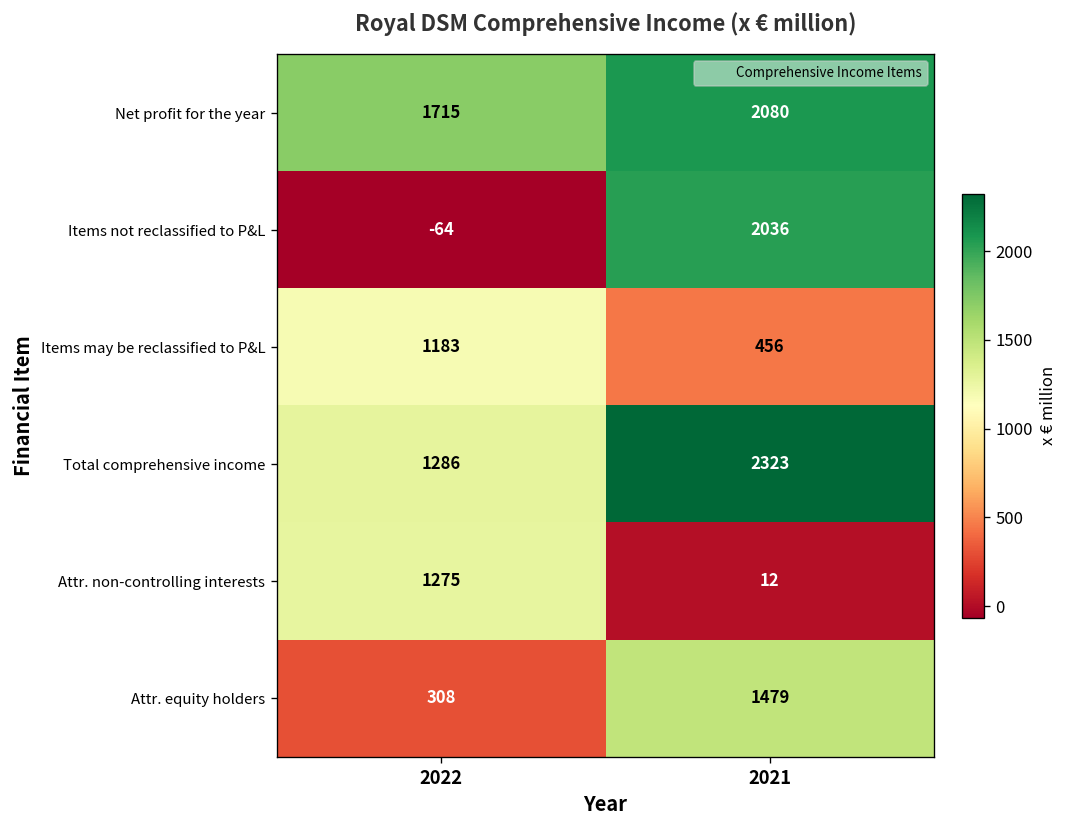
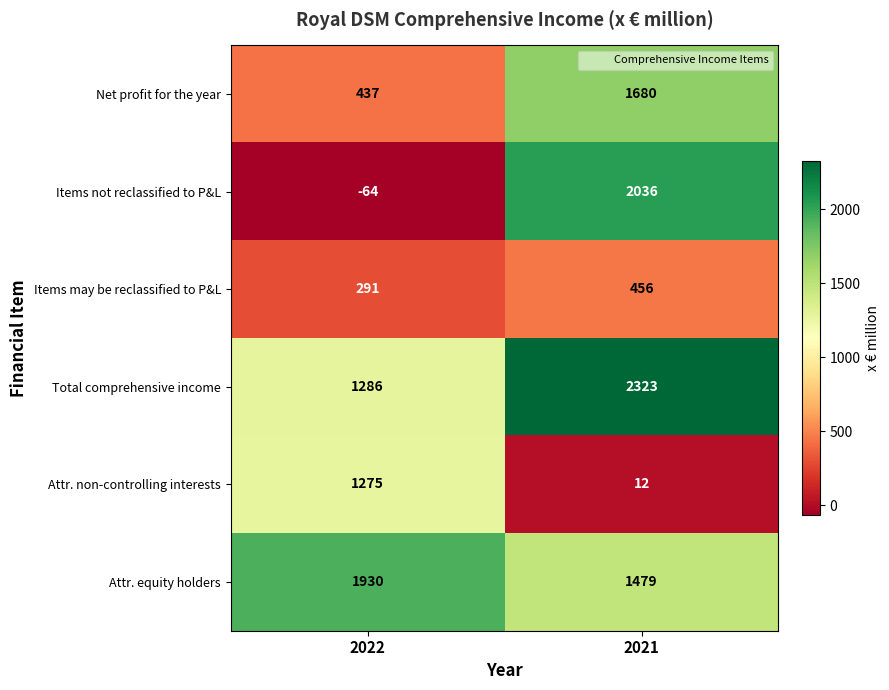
  {
    "Net profit for the year": {
-     "2022": 1715,
-     "2021": 2080
+     "2022": 437,
+     "2021": 1680
    },
    "Items not reclassified to P&L": {
      "2022": -64,
      "2021": 2036
    },
    "Items may be reclassified to P&L": {
-     "2022": 1183,
+     "2022": 291,
      "2021": 456
    },
    "Total comprehensive income": {
      "2022": 1286,
      "2021": 2323
    },
    "Attr. non-controlling interests": {
      "2022": 1275,
      "2021": 12
    },
    "Attr. equity holders": {
-     "2022": 308,
+     "2022": 1930,
      "2021": 1479
    }
  }
